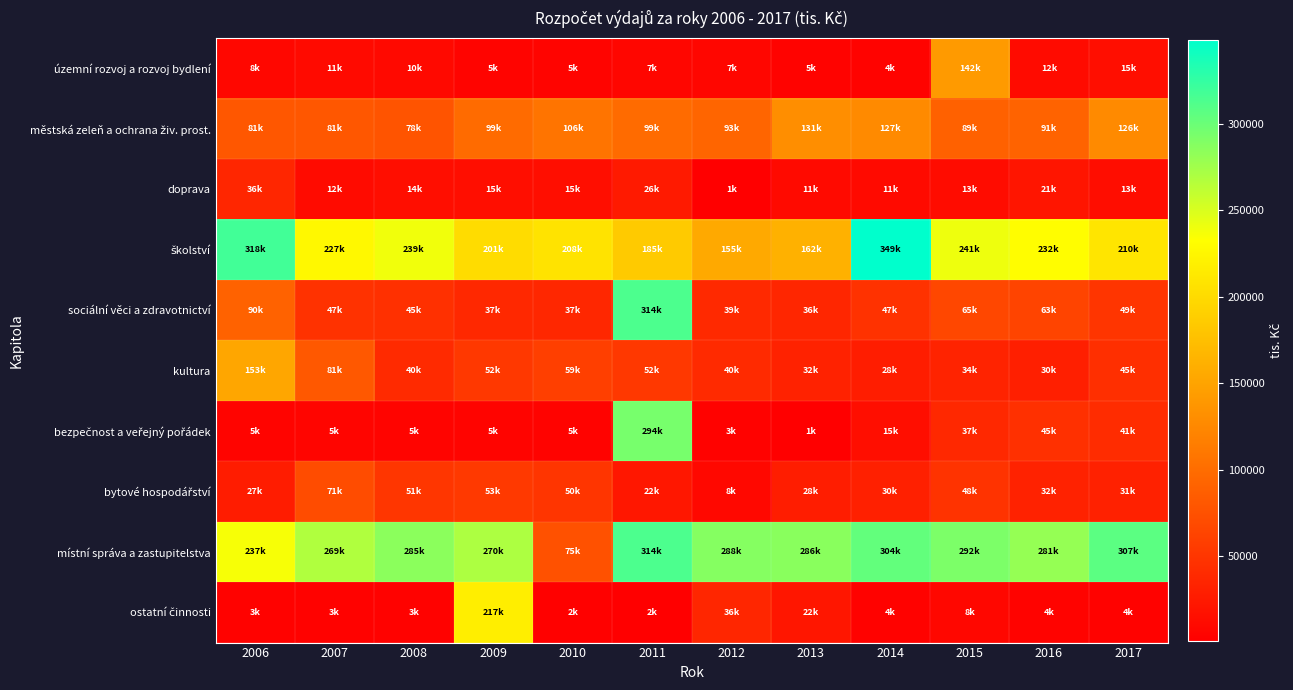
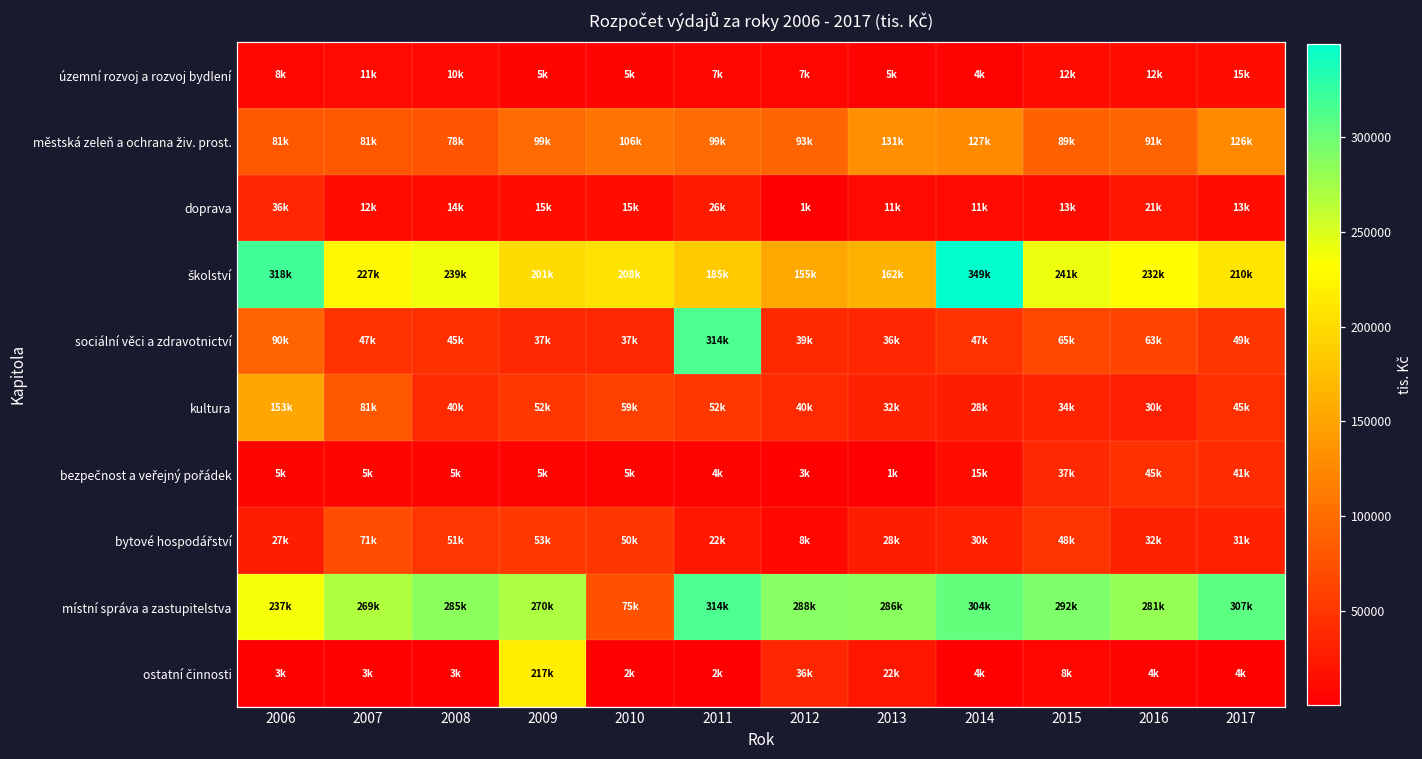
  {
    "územní rozvoj a rozvoj bydlení": {
      "2006": "8k",
      "2007": "11k",
      "2008": "10k",
      "2009": "5k",
      "2010": "5k",
      "2011": "7k",
      "2012": "7k",
      "2013": "5k",
      "2014": "4k",
-     "2015": "142k",
+     "2015": "12k",
      "2016": "12k",
      "2017": "15k"
    },
    "městská zeleň a ochrana živ. prost.": {
      "2006": "81k",
      "2007": "81k",
      "2008": "78k",
      "2009": "99k",
      "2010": "106k",
      "2011": "99k",
      "2012": "93k",
      "2013": "131k",
      "2014": "127k",
      "2015": "89k",
      "2016": "91k",
      "2017": "126k"
    },
    "doprava": {
      "2006": "36k",
      "2007": "12k",
      "2008": "14k",
      "2009": "15k",
      "2010": "15k",
      "2011": "26k",
      "2012": "1k",
      "2013": "11k",
      "2014": "11k",
      "2015": "13k",
      "2016": "21k",
      "2017": "13k"
    },
    "školství": {
      "2006": "318k",
      "2007": "227k",
      "2008": "239k",
      "2009": "201k",
      "2010": "208k",
      "2011": "185k",
      "2012": "155k",
      "2013": "162k",
      "2014": "349k",
      "2015": "241k",
      "2016": "232k",
      "2017": "210k"
    },
    "sociální věci a zdravotnictví": {
      "2006": "90k",
      "2007": "47k",
      "2008": "45k",
      "2009": "37k",
      "2010": "37k",
      "2011": "314k",
      "2012": "39k",
      "2013": "36k",
      "2014": "47k",
      "2015": "65k",
      "2016": "63k",
      "2017": "49k"
    },
    "kultura": {
      "2006": "153k",
      "2007": "81k",
      "2008": "40k",
      "2009": "52k",
      "2010": "59k",
      "2011": "52k",
      "2012": "40k",
      "2013": "32k",
      "2014": "28k",
      "2015": "34k",
      "2016": "30k",
      "2017": "45k"
    },
    "bezpečnost a veřejný pořádek": {
      "2006": "5k",
      "2007": "5k",
      "2008": "5k",
      "2009": "5k",
      "2010": "5k",
-     "2011": "294k",
+     "2011": "4k",
      "2012": "3k",
      "2013": "1k",
      "2014": "15k",
      "2015": "37k",
      "2016": "45k",
      "2017": "41k"
    },
    "bytové hospodářství": {
      "2006": "27k",
      "2007": "71k",
      "2008": "51k",
      "2009": "53k",
      "2010": "50k",
      "2011": "22k",
      "2012": "8k",
      "2013": "28k",
      "2014": "30k",
      "2015": "48k",
      "2016": "32k",
      "2017": "31k"
    },
    "místní správa a zastupitelstva": {
      "2006": "237k",
      "2007": "269k",
      "2008": "285k",
      "2009": "270k",
      "2010": "75k",
      "2011": "314k",
      "2012": "288k",
      "2013": "286k",
      "2014": "304k",
      "2015": "292k",
      "2016": "281k",
      "2017": "307k"
    },
    "ostatní činnosti": {
      "2006": "3k",
      "2007": "3k",
      "2008": "3k",
      "2009": "217k",
      "2010": "2k",
      "2011": "2k",
      "2012": "36k",
      "2013": "22k",
      "2014": "4k",
      "2015": "8k",
      "2016": "4k",
      "2017": "4k"
    }
  }
